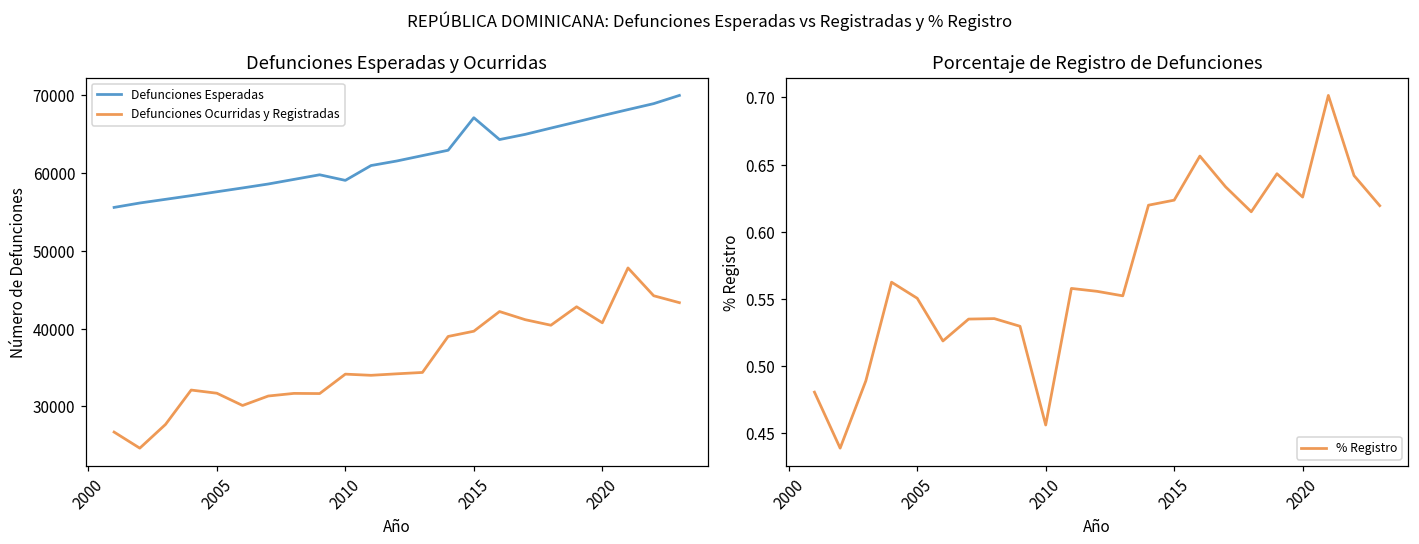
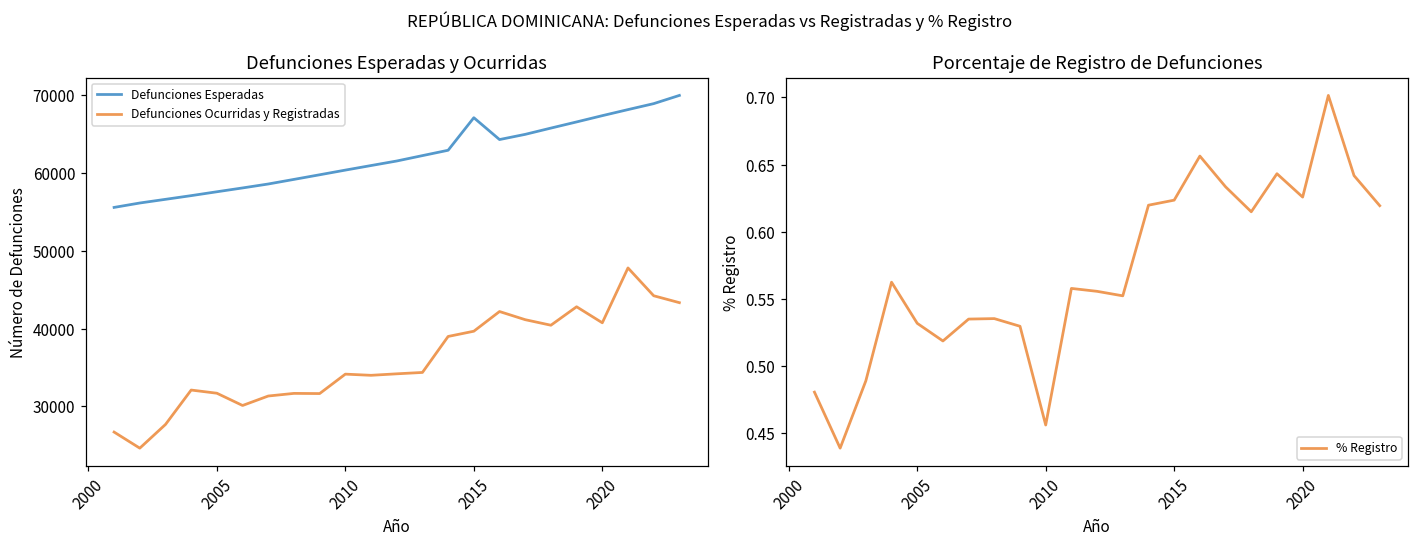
  {
    "Defunciones Esperadas y Ocurridas": {
      "Defunciones Esperadas": {
        "2005": 58000,
-       "2010": 59000,
+       "2010": 60000,
        "2015": 67000,
        "2020": 67000
      },
      "Defunciones Ocurridas y Registradas": {
        "2005": 32000,
        "2010": 34000,
        "2015": 40000,
        "2020": 41000
      }
    },
    "Porcentaje de Registro de Defunciones": {
-     "2005": 0.551,
+     "2005": 0.532,
      "2010": 0.456,
      "2015": 0.624,
      "2020": 0.626
    }
  }
